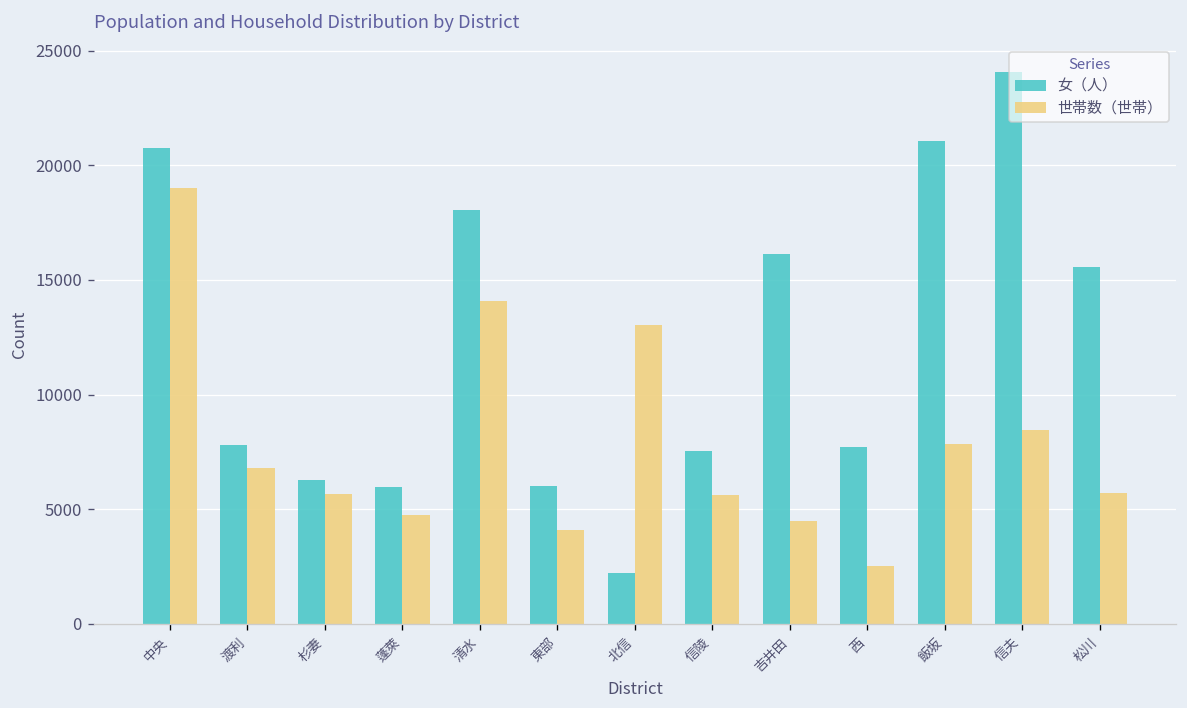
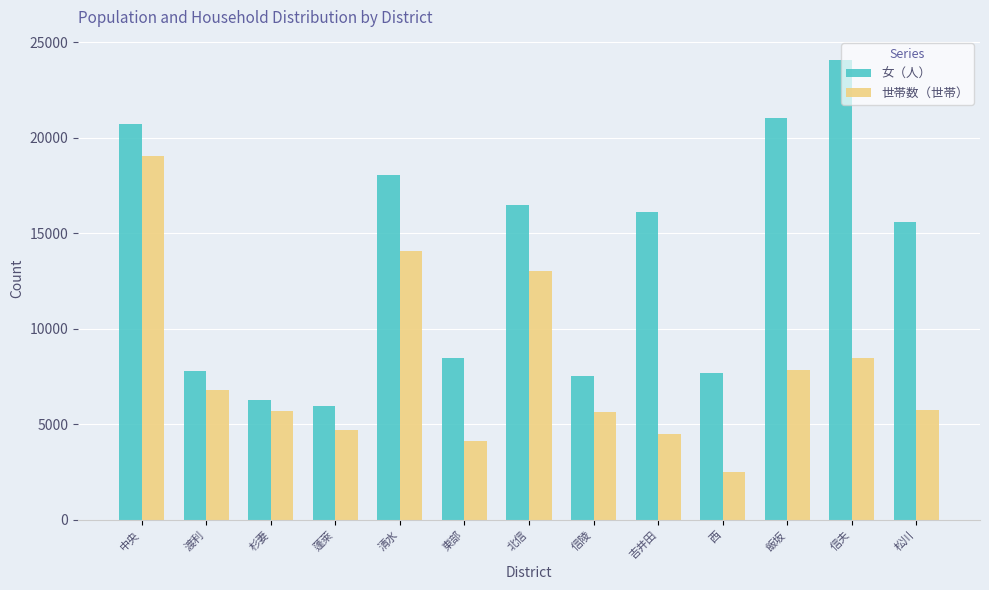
  {
    "女（人）": {
      "中央": 20700,
      "渡利": 7800,
      "杉妻": 6300,
      "蓬萊": 6000,
      "清水": 18000,
-     "東部": 6000,
-     "北信": 2200,
+     "東部": 8500,
+     "北信": 16500,
      "信陵": 7500,
      "吉井田": 16100,
      "西": 7700,
      "飯坂": 21000,
      "信夫": 24100,
      "松川": 15600
    },
    "世帯数（世帯）": {
      "中央": 19000,
      "渡利": 6800,
      "杉妻": 5700,
      "蓬萊": 4700,
      "清水": 14100,
      "東部": 4100,
      "北信": 13000,
      "信陵": 5600,
      "吉井田": 4500,
      "西": 2500,
      "飯坂": 7800,
      "信夫": 8500,
      "松川": 5700
    }
  }
